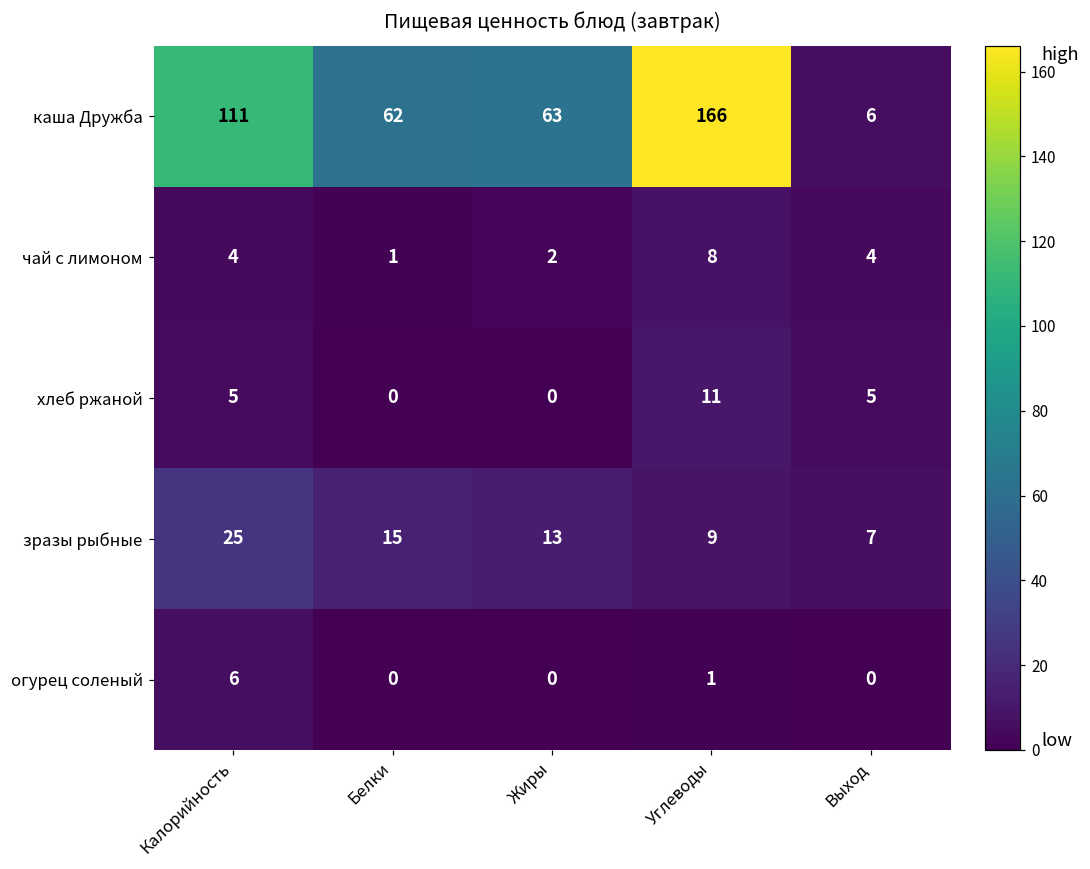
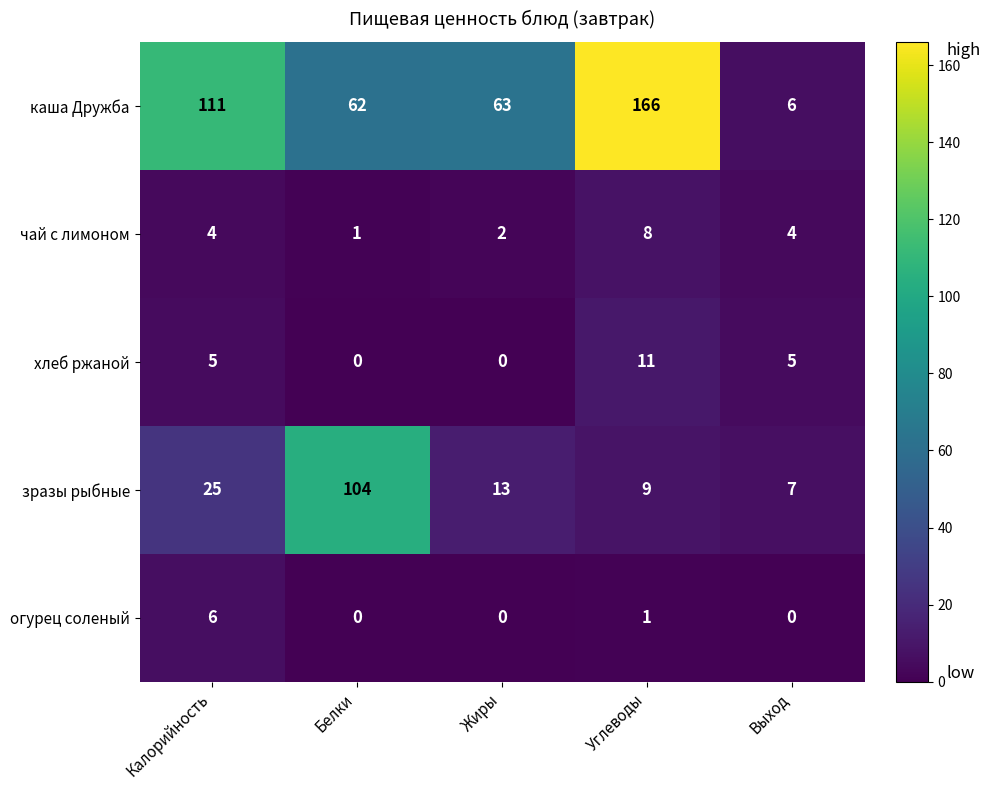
  {
    "каша Дружба": {
      "Калорийность": 111,
      "Белки": 62,
      "Жиры": 63,
      "Углеводы": 166,
      "Выход": 6
    },
    "чай с лимоном": {
      "Калорийность": 4,
      "Белки": 1,
      "Жиры": 2,
      "Углеводы": 8,
      "Выход": 4
    },
    "хлеб ржаной": {
      "Калорийность": 5,
      "Белки": 0,
      "Жиры": 0,
      "Углеводы": 11,
      "Выход": 5
    },
    "зразы рыбные": {
      "Калорийность": 25,
-     "Белки": 15,
+     "Белки": 104,
      "Жиры": 13,
      "Углеводы": 9,
      "Выход": 7
    },
    "огурец соленый": {
      "Калорийность": 6,
      "Белки": 0,
      "Жиры": 0,
      "Углеводы": 1,
      "Выход": 0
    }
  }
